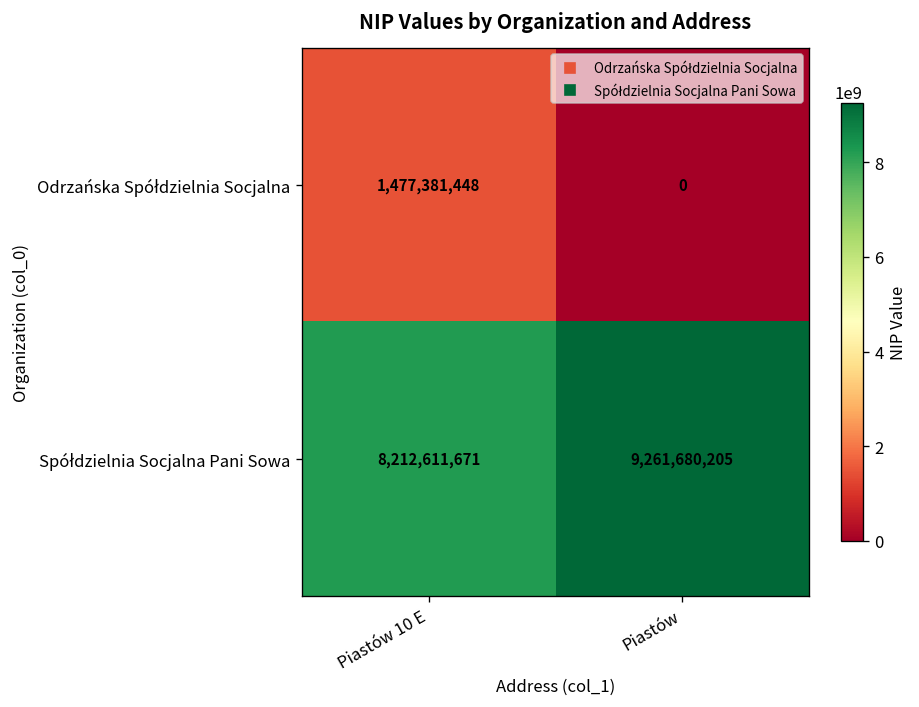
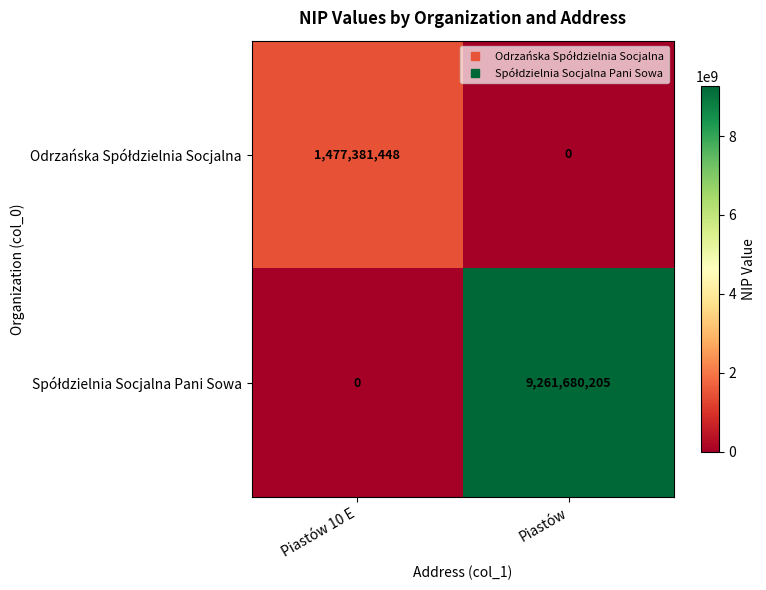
  {
    "Odrzańska Spółdzielnia Socjalna": {
      "Piastów 10 E": "1,477,381,448",
      "Piastów": "0"
    },
    "Spółdzielnia Socjalna Pani Sowa": {
-     "Piastów 10 E": "8,212,611,671",
+     "Piastów 10 E": "0",
      "Piastów": "9,261,680,205"
    }
  }
